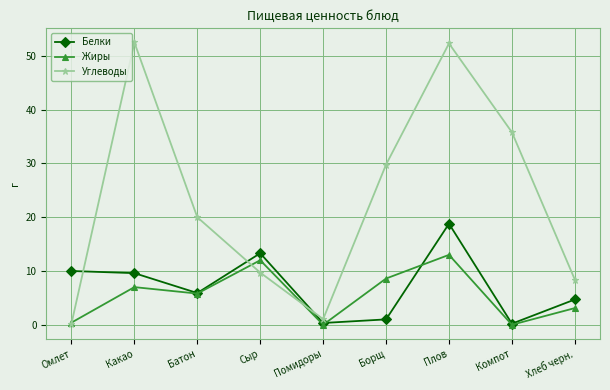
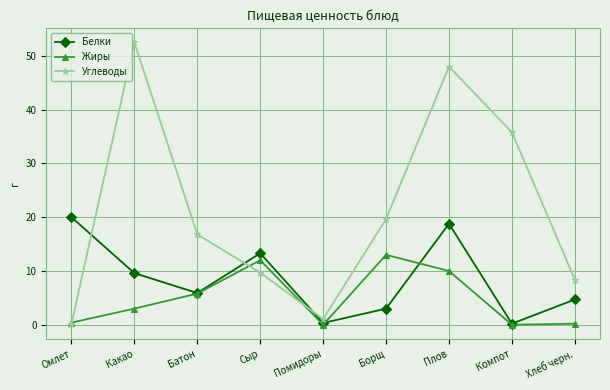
  {
    "Белки": {
-     "Омлет": 10,
+     "Омлет": 20,
      "Какао": 10,
      "Сыр": 13,
-     "Борщ": 1,
+     "Борщ": 3,
      "Плов": 19,
      "Хлеб черн.": 5
    },
    "Жиры": {
-     "Какао": 7,
+     "Какао": 3,
      "Сыр": 12,
-     "Борщ": 9,
-     "Плов": 13,
-     "Хлеб черн.": 3
+     "Борщ": 13,
+     "Плов": 10,
+     "Хлеб черн.": 0
    },
    "Углеводы": {
      "Какао": 53,
-     "Батон": 20,
+     "Батон": 17,
      "Сыр": 10,
      "Помидоры": 1,
-     "Борщ": 30,
-     "Плов": 52,
+     "Борщ": 20,
+     "Плов": 48,
      "Компот": 36,
      "Хлеб черн.": 8
    }
  }
